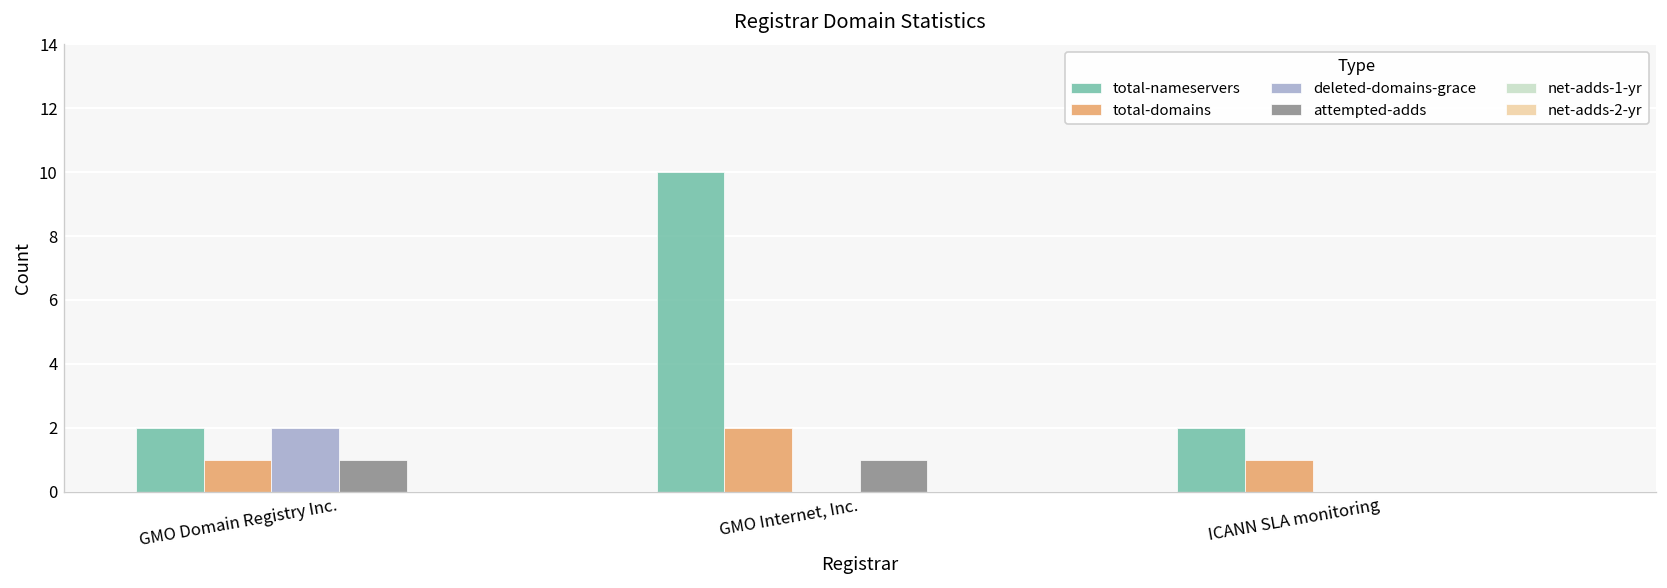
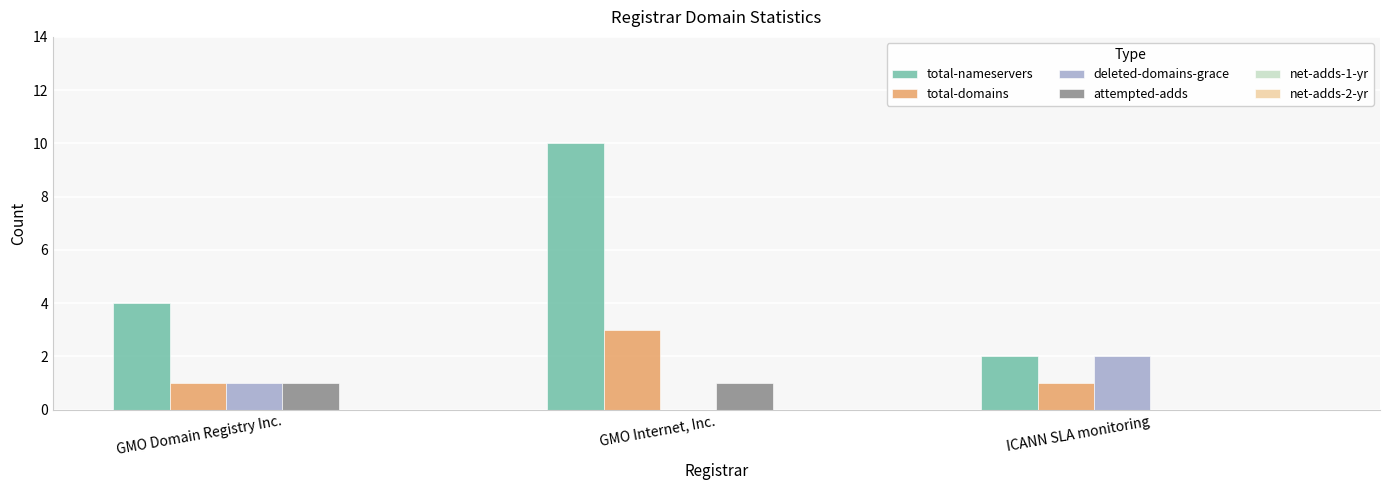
  {
    "total-nameservers": {
-     "GMO Domain Registry Inc.": 2,
+     "GMO Domain Registry Inc.": 4,
      "GMO Internet, Inc.": 10,
      "ICANN SLA monitoring": 2
    },
    "total-domains": {
      "GMO Domain Registry Inc.": 1,
-     "GMO Internet, Inc.": 2,
+     "GMO Internet, Inc.": 3,
      "ICANN SLA monitoring": 1
    },
    "deleted-domains-grace": {
-     "GMO Domain Registry Inc.": 2,
+     "GMO Domain Registry Inc.": 1,
      "GMO Internet, Inc.": 0,
-     "ICANN SLA monitoring": 0
+     "ICANN SLA monitoring": 2
    },
    "attempted-adds": {
      "GMO Domain Registry Inc.": 1,
      "GMO Internet, Inc.": 1,
      "ICANN SLA monitoring": 0
    }
  }
